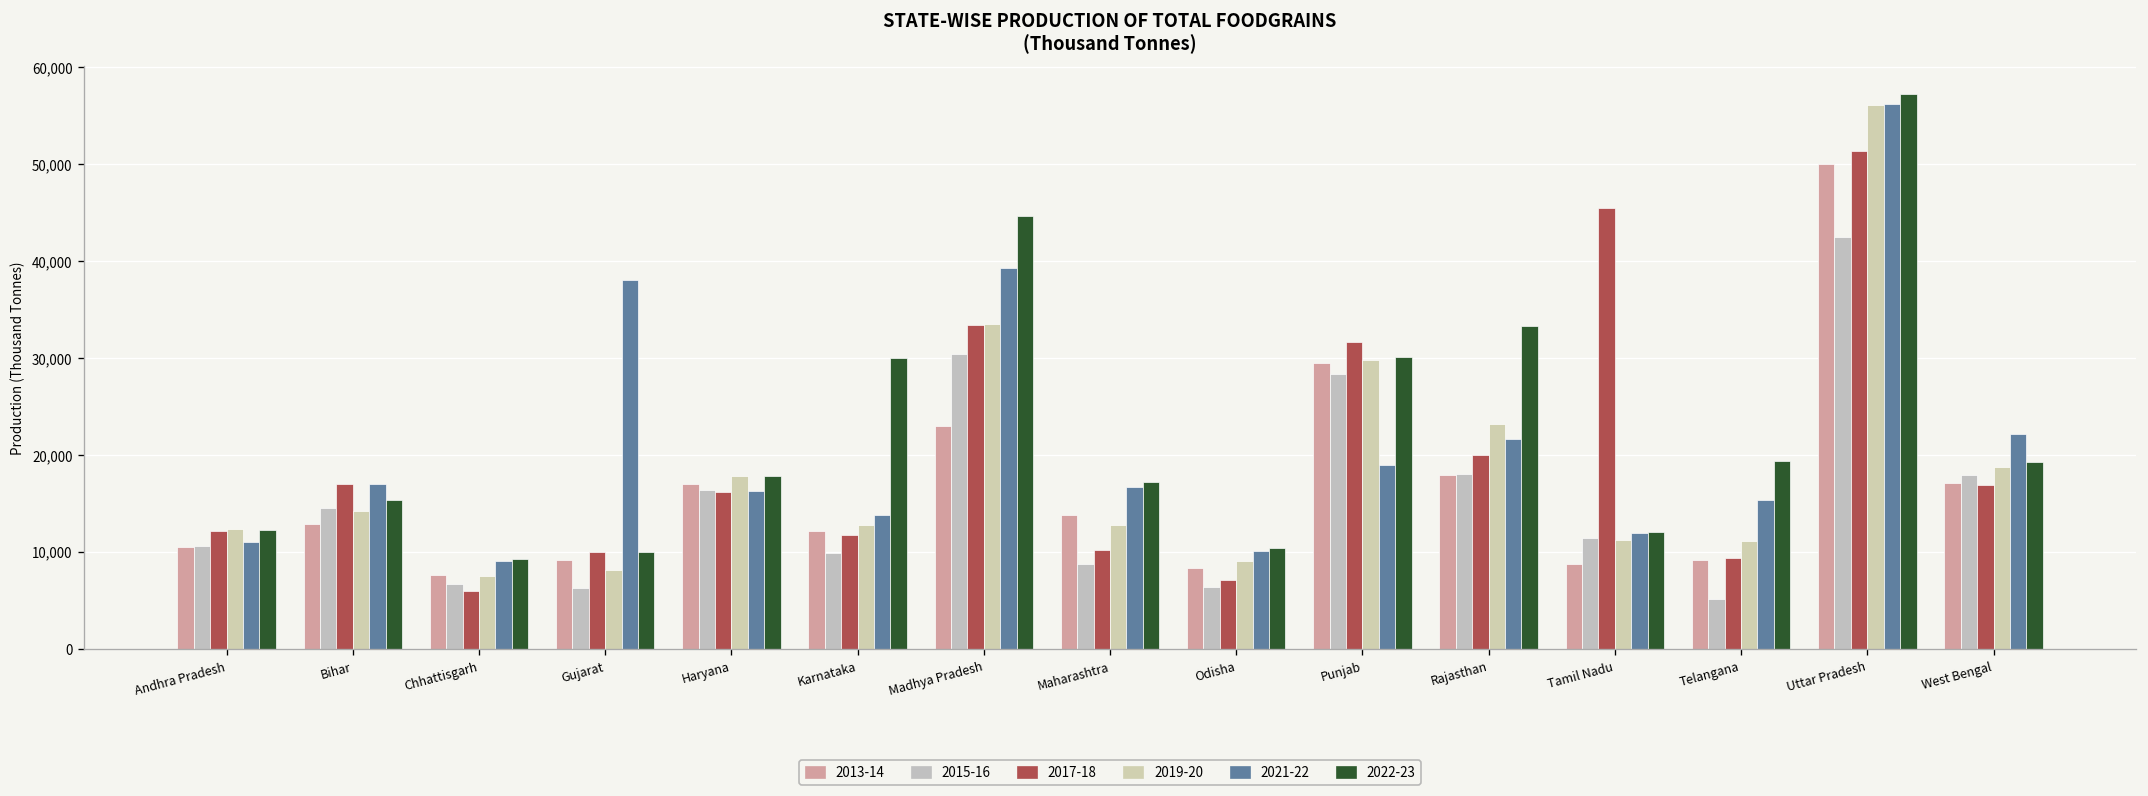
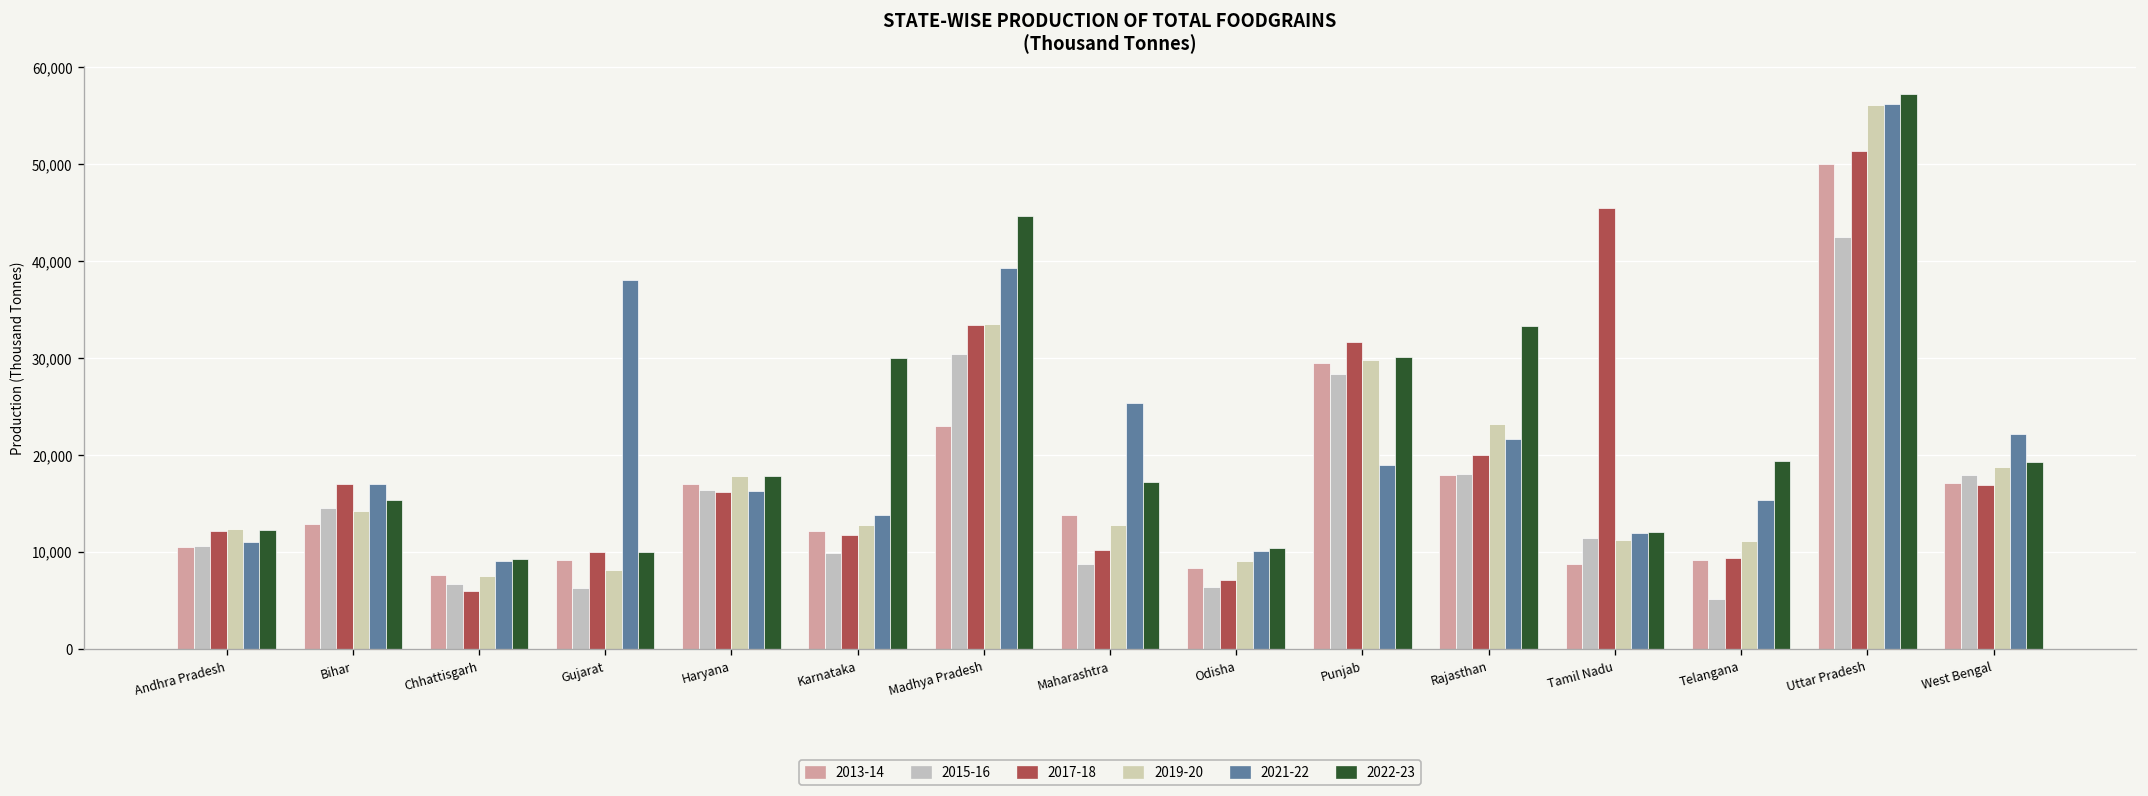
  {
    "2017-18": {
      "Andhra Pradesh": "12,000",
      "Bihar": "17,000",
      "Chhattisgarh": "6,000",
      "Gujarat": "10,000",
      "Haryana": "16,000",
      "Karnataka": "12,000",
      "Madhya Pradesh": "33,000",
      "Maharashtra": "10,000",
      "Odisha": "7,000",
      "Punjab": "32,000",
      "Rajasthan": "20,000",
      "Tamil Nadu": "46,000",
      "Telangana": "9,000",
      "Uttar Pradesh": "51,000",
      "West Bengal": "17,000"
    },
    "2021-22": {
      "Andhra Pradesh": "11,000",
      "Bihar": "17,000",
      "Chhattisgarh": "9,000",
      "Gujarat": "38,000",
      "Haryana": "16,000",
      "Karnataka": "14,000",
      "Madhya Pradesh": "39,000",
-     "Maharashtra": "17,000",
+     "Maharashtra": "25,000",
      "Odisha": "10,000",
      "Punjab": "19,000",
      "Rajasthan": "22,000",
      "Tamil Nadu": "12,000",
      "Telangana": "15,000",
      "Uttar Pradesh": "56,000",
      "West Bengal": "22,000"
    },
    "2022-23": {
      "Andhra Pradesh": "12,000",
      "Bihar": "15,000",
      "Chhattisgarh": "9,000",
      "Gujarat": "10,000",
      "Haryana": "18,000",
      "Karnataka": "30,000",
      "Madhya Pradesh": "45,000",
      "Maharashtra": "17,000",
      "Odisha": "10,000",
      "Punjab": "30,000",
      "Rajasthan": "33,000",
      "Tamil Nadu": "12,000",
      "Telangana": "19,000",
      "Uttar Pradesh": "57,000",
      "West Bengal": "19,000"
    }
  }
